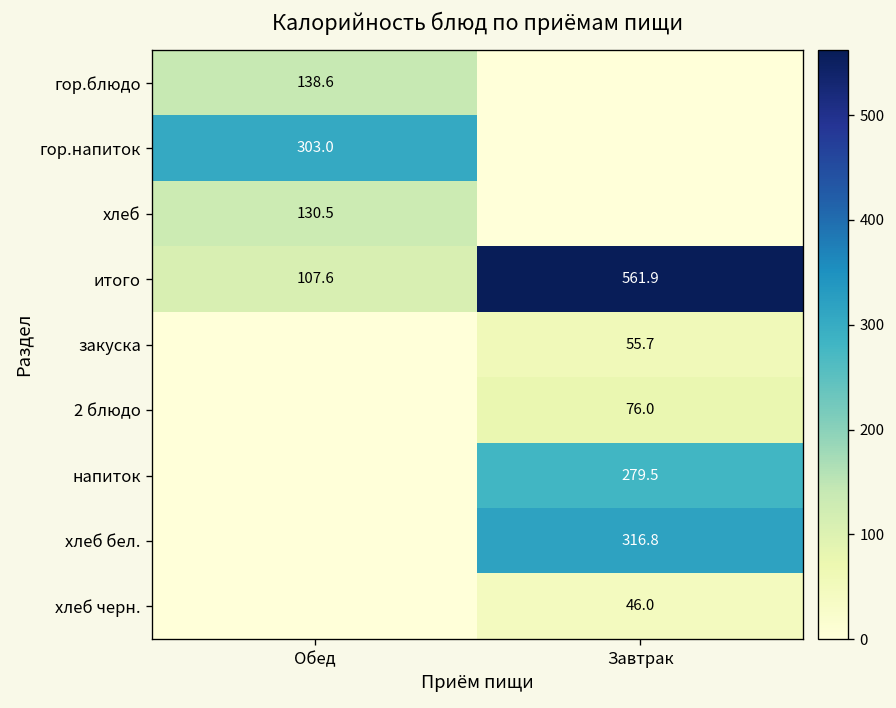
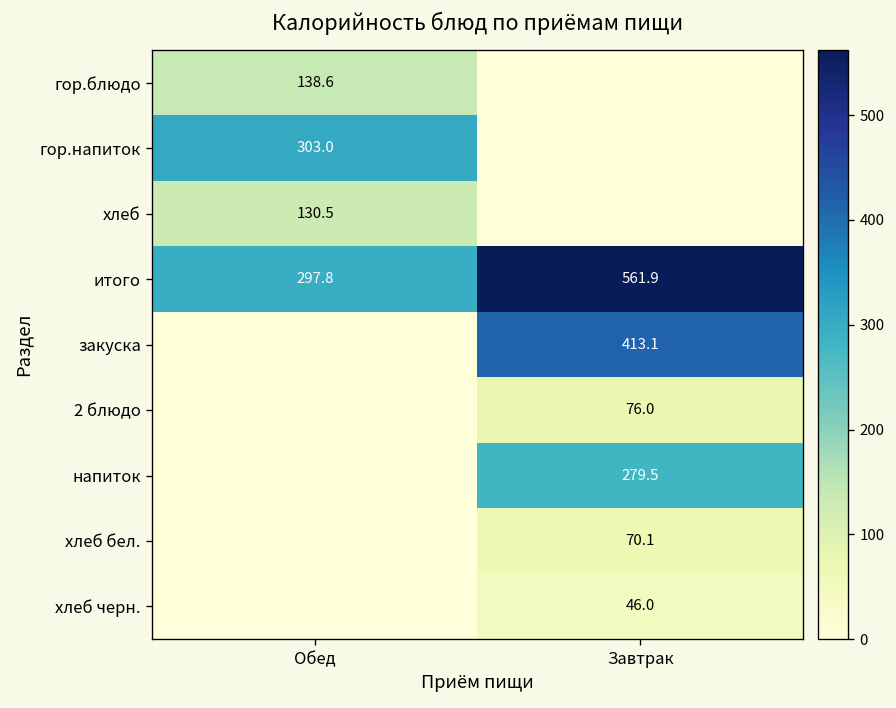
  {
    "гор.блюдо": {
      "Обед": 138.6
    },
    "гор.напиток": {
      "Обед": 303.0
    },
    "хлеб": {
      "Обед": 130.5
    },
    "итого": {
-     "Обед": 107.6,
+     "Обед": 297.8,
      "Завтрак": 561.9
    },
    "закуска": {
-     "Завтрак": 55.7
+     "Завтрак": 413.1
    },
    "2 блюдо": {
      "Завтрак": 76.0
    },
    "напиток": {
      "Завтрак": 279.5
    },
    "хлеб бел.": {
-     "Завтрак": 316.8
+     "Завтрак": 70.1
    },
    "хлеб черн.": {
      "Завтрак": 46.0
    }
  }
